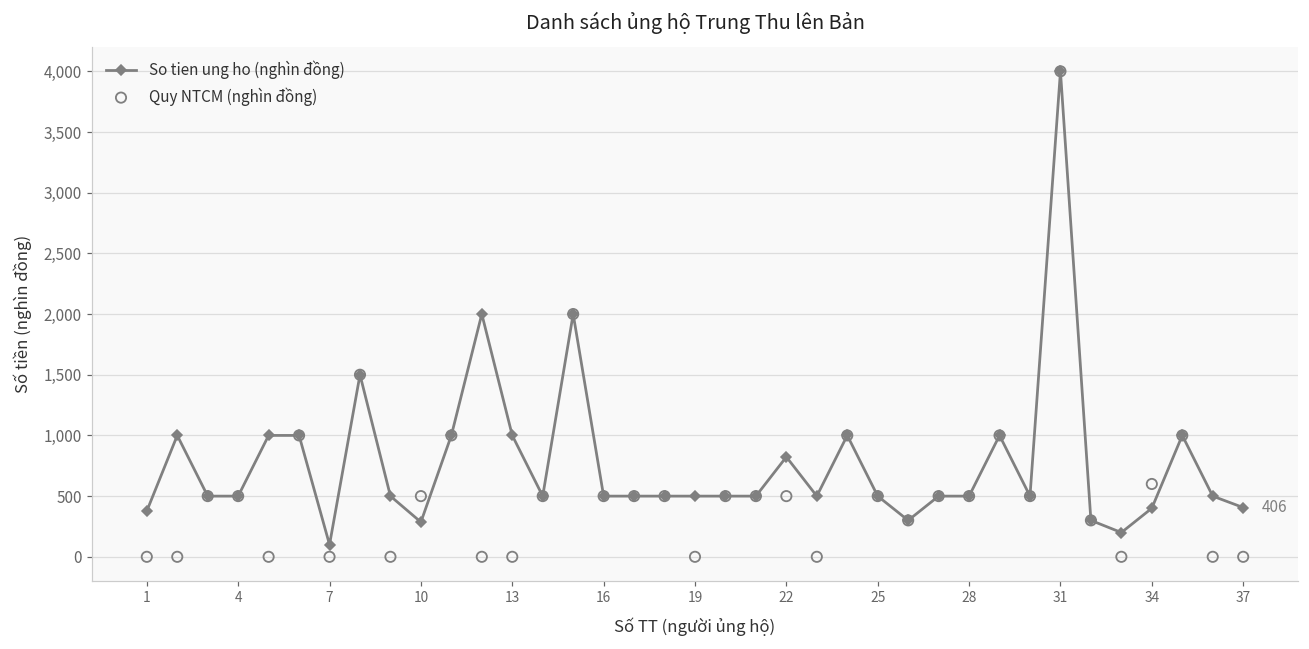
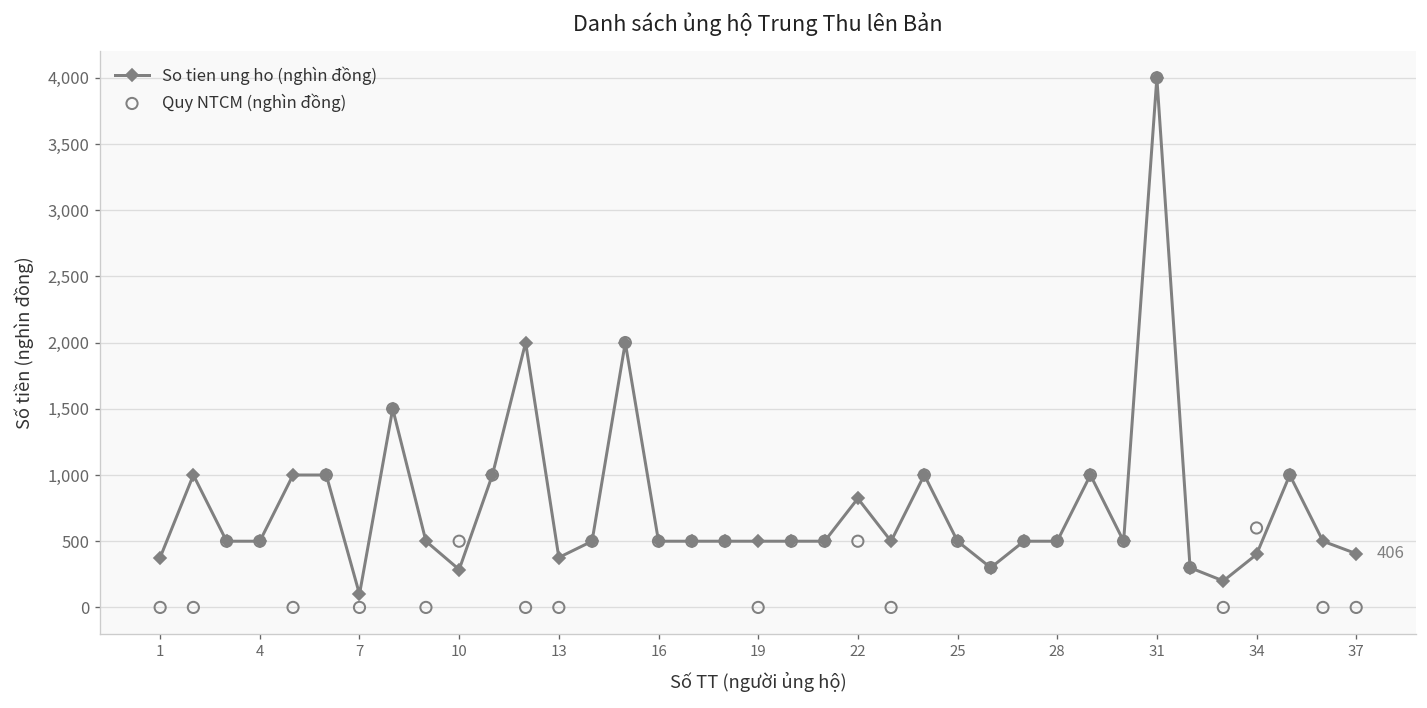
  {
    "So tien ung ho (nghìn đồng)": {
      "1": "380",
      "7": "100",
      "10": "290",
-     "13": "1,000",
+     "13": "380",
      "19": "500",
      "22": "820",
      "34": "400"
    }
  }
